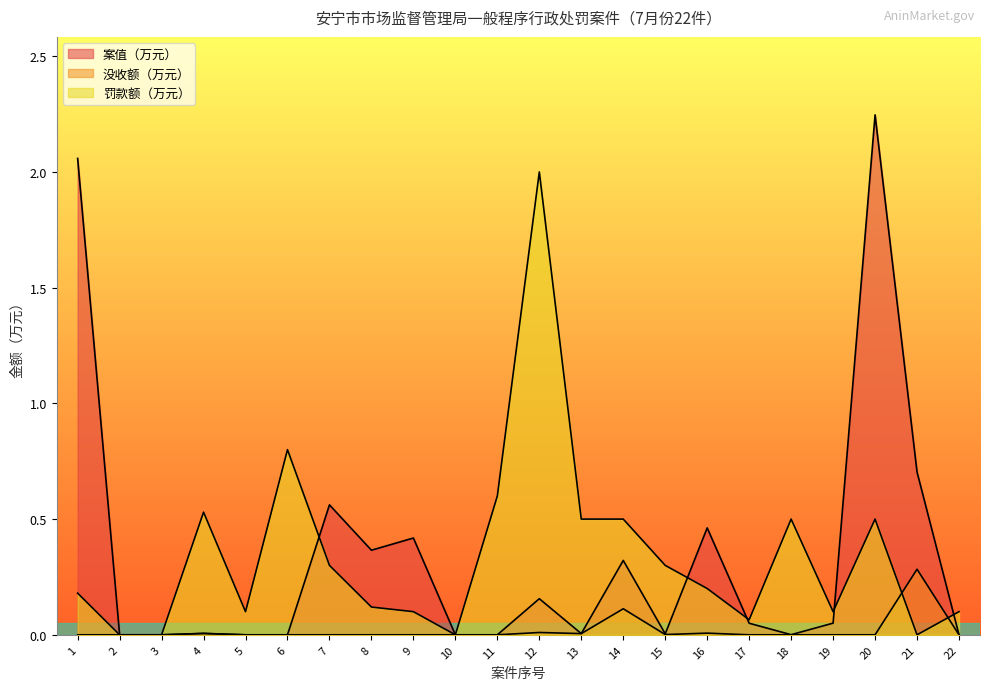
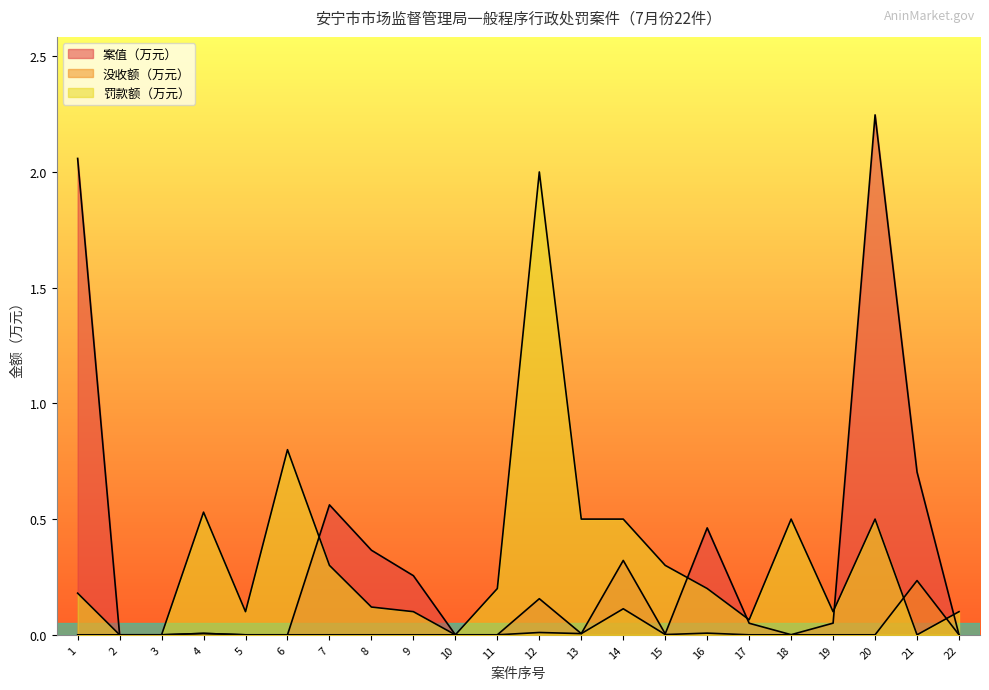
  {
    "案值（万元）": {
      "1": 2.06,
      "7": 0.56,
      "8": 0.37,
-     "9": 0.42,
+     "9": 0.26,
      "12": 0.16,
      "14": 0.32,
      "16": 0.46,
      "20": 2.25,
      "21": 0.70
    },
    "没收额（万元）": {
      "14": 0.11,
-     "21": 0.28
+     "21": 0.23
    },
    "罚款额（万元）": {
      "1": 0.18,
      "4": 0.53,
      "5": 0.1,
      "6": 0.8,
      "7": 0.3,
      "8": 0.12,
      "9": 0.1,
-     "11": 0.6,
+     "11": 0.2,
      "12": 2.0,
      "13": 0.5,
      "14": 0.5,
      "15": 0.3,
      "16": 0.2,
      "17": 0.07,
      "18": 0.5,
      "19": 0.1,
      "20": 0.5,
      "22": 0.1
    }
  }
